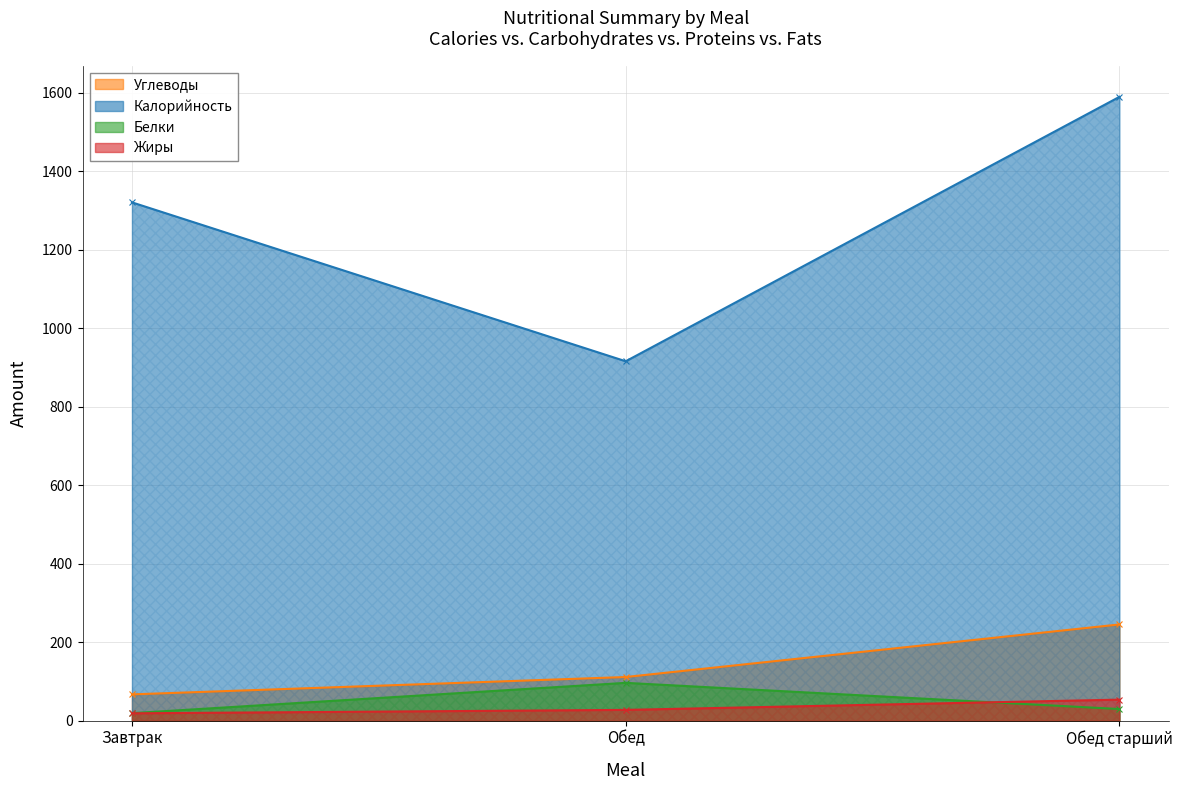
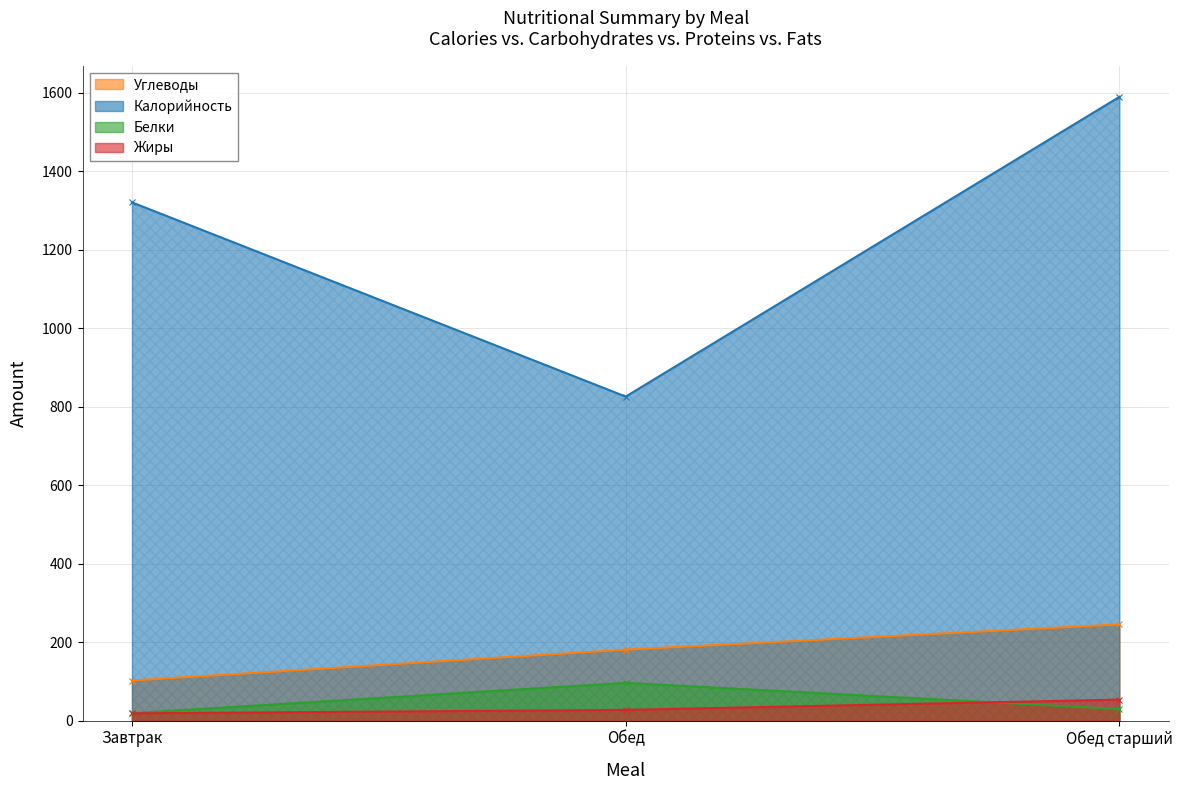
  {
    "Углеводы": {
-     "Завтрак": 70,
-     "Обед": 110,
+     "Завтрак": 100,
+     "Обед": 180,
      "Обед старший": 250
    },
    "Калорийность": {
      "Завтрак": 1320,
-     "Обед": 920,
+     "Обед": 830,
      "Обед старший": 1590
    },
    "Белки": {
      "Обед": 100,
      "Обед старший": 30
    },
    "Жиры": {
      "Обед": 30,
      "Обед старший": 50
    }
  }
